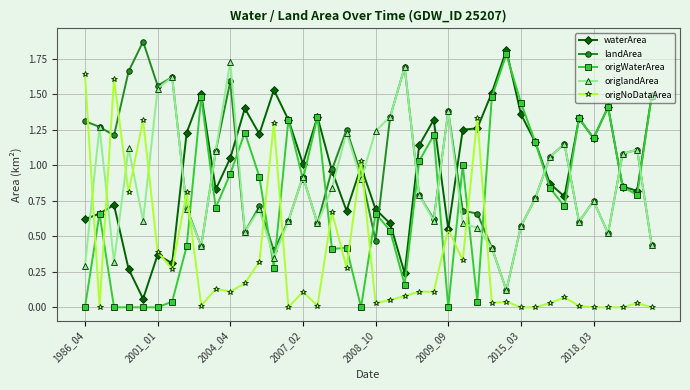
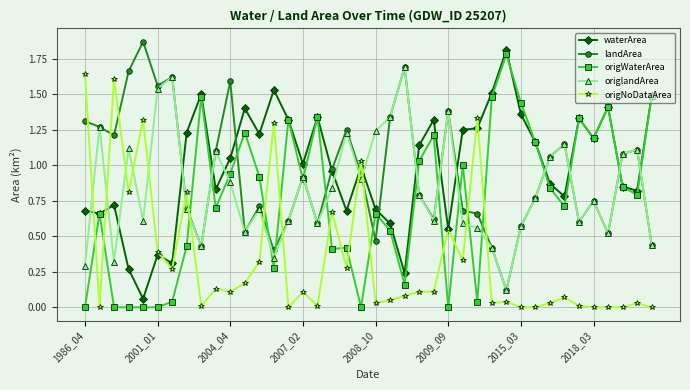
  {
    "waterArea": {
-     "1986_04": 0.62,
+     "1986_04": 0.68,
      "2001_01": 0.37,
      "2004_04": 1.05,
      "2007_02": 1.01,
      "2008_10": 0.69,
      "2015_03": 1.36
    },
    "landArea": {
      "1986_04": 1.31,
      "2001_01": 1.56,
      "2004_04": 1.59,
      "2008_10": 0.47
    },
    "origWaterArea": {
      "1986_04": 0.00,
      "2001_01": 0.00,
      "2004_04": 0.94,
      "2007_02": 0.90,
      "2008_10": 0.66,
      "2009_09": 0.00,
      "2015_03": 1.44
    },
    "origlandArea": {
      "1986_04": 0.29,
      "2001_01": 1.54,
-     "2004_04": 1.73,
+     "2004_04": 0.88,
      "2008_10": 1.24
    },
    "origNoDataArea": {
      "1986_04": 1.64,
      "2001_01": 0.39,
      "2004_04": 0.11,
      "2007_02": 0.11,
      "2008_10": 0.03,
      "2015_03": 0.00,
      "2018_03": 0.00
    }
  }
